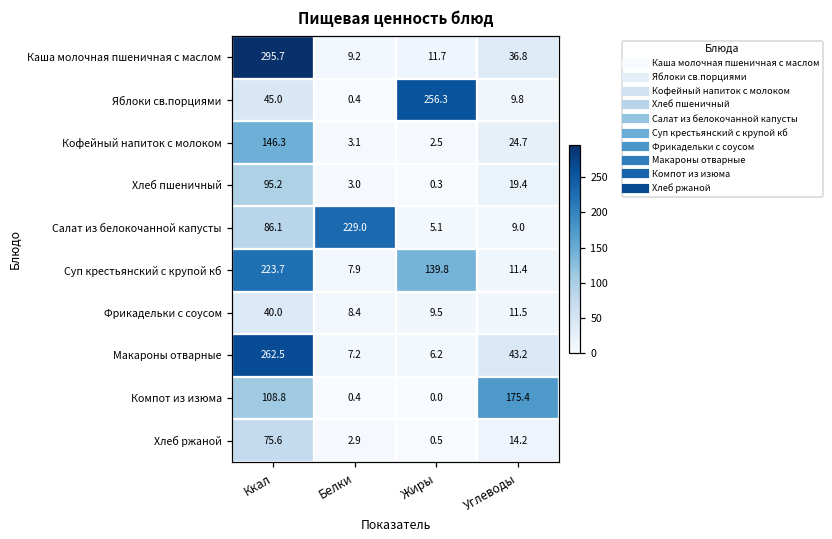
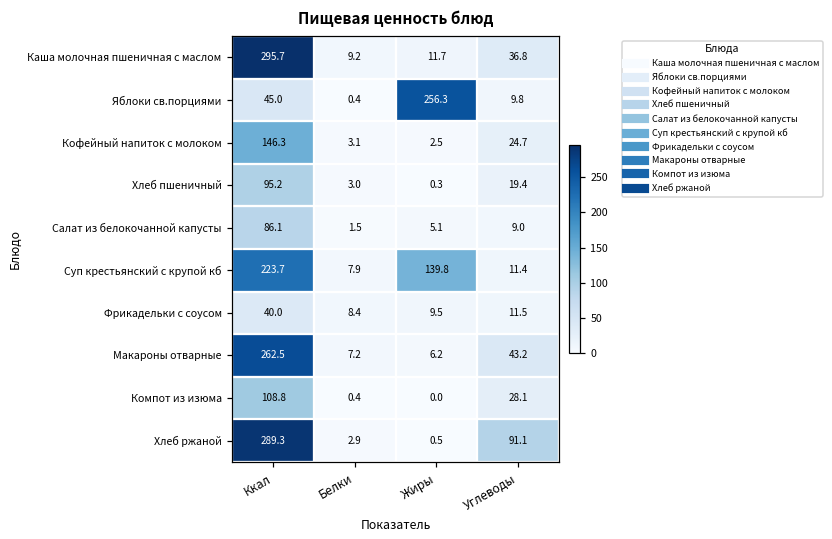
  {
    "Каша молочная пшеничная с маслом": {
      "Ккал": 295.7,
      "Белки": 9.2,
      "Жиры": 11.7,
      "Углеводы": 36.8
    },
    "Яблоки св.порциями": {
      "Ккал": 45.0,
      "Белки": 0.4,
      "Жиры": 256.3,
      "Углеводы": 9.8
    },
    "Кофейный напиток с молоком": {
      "Ккал": 146.3,
      "Белки": 3.1,
      "Жиры": 2.5,
      "Углеводы": 24.7
    },
    "Хлеб пшеничный": {
      "Ккал": 95.2,
      "Белки": 3.0,
      "Жиры": 0.3,
      "Углеводы": 19.4
    },
    "Салат из белокочанной капусты": {
      "Ккал": 86.1,
-     "Белки": 229.0,
+     "Белки": 1.5,
      "Жиры": 5.1,
      "Углеводы": 9.0
    },
    "Суп крестьянский с крупой кб": {
      "Ккал": 223.7,
      "Белки": 7.9,
      "Жиры": 139.8,
      "Углеводы": 11.4
    },
    "Фрикадельки с соусом": {
      "Ккал": 40.0,
      "Белки": 8.4,
      "Жиры": 9.5,
      "Углеводы": 11.5
    },
    "Макароны отварные": {
      "Ккал": 262.5,
      "Белки": 7.2,
      "Жиры": 6.2,
      "Углеводы": 43.2
    },
    "Компот из изюма": {
      "Ккал": 108.8,
      "Белки": 0.4,
      "Жиры": 0.0,
-     "Углеводы": 175.4
+     "Углеводы": 28.1
    },
    "Хлеб ржаной": {
-     "Ккал": 75.6,
+     "Ккал": 289.3,
      "Белки": 2.9,
      "Жиры": 0.5,
-     "Углеводы": 14.2
+     "Углеводы": 91.1
    }
  }
